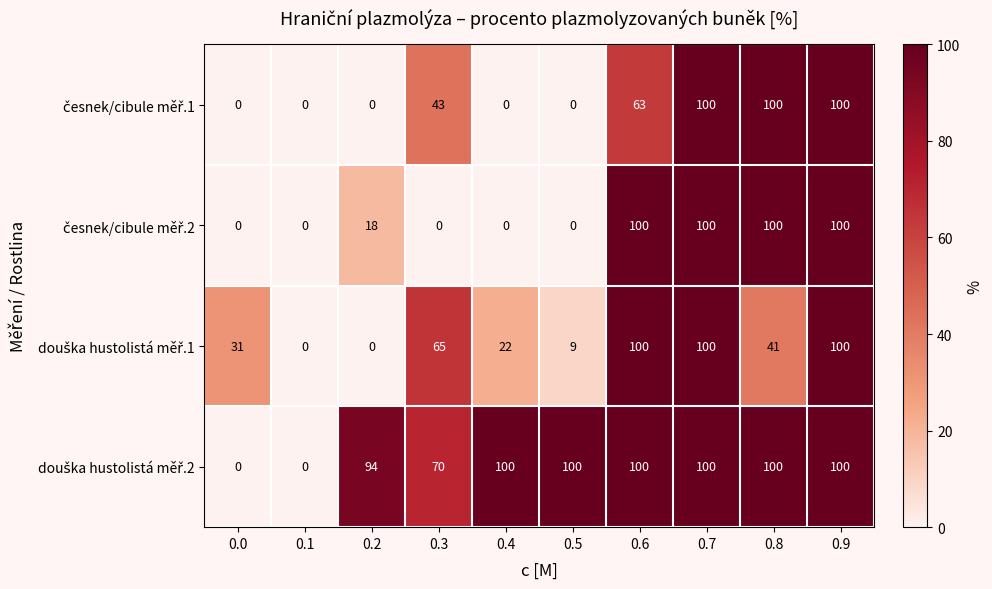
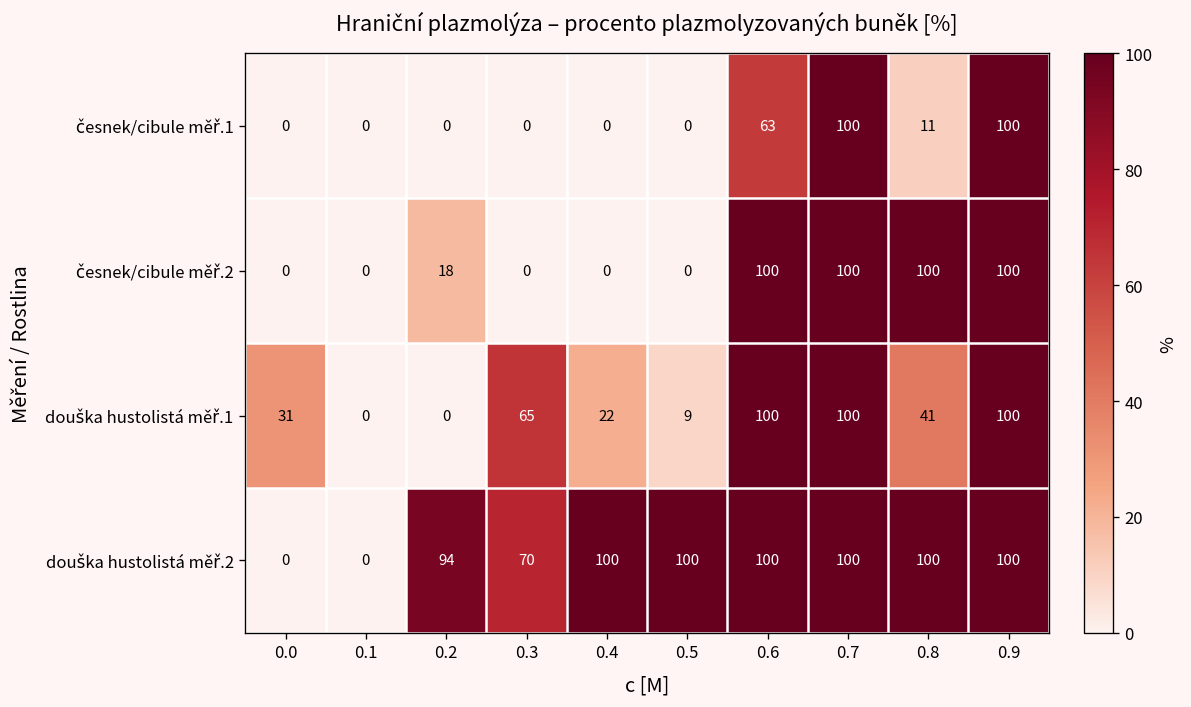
  {
    "česnek/cibule měř.1": {
      "0.0": 0,
      "0.1": 0,
      "0.2": 0,
-     "0.3": 43,
+     "0.3": 0,
      "0.4": 0,
      "0.5": 0,
      "0.6": 63,
      "0.7": 100,
-     "0.8": 100,
+     "0.8": 11,
      "0.9": 100
    },
    "česnek/cibule měř.2": {
      "0.0": 0,
      "0.1": 0,
      "0.2": 18,
      "0.3": 0,
      "0.4": 0,
      "0.5": 0,
      "0.6": 100,
      "0.7": 100,
      "0.8": 100,
      "0.9": 100
    },
    "douška hustolistá měř.1": {
      "0.0": 31,
      "0.1": 0,
      "0.2": 0,
      "0.3": 65,
      "0.4": 22,
      "0.5": 9,
      "0.6": 100,
      "0.7": 100,
      "0.8": 41,
      "0.9": 100
    },
    "douška hustolistá měř.2": {
      "0.0": 0,
      "0.1": 0,
      "0.2": 94,
      "0.3": 70,
      "0.4": 100,
      "0.5": 100,
      "0.6": 100,
      "0.7": 100,
      "0.8": 100,
      "0.9": 100
    }
  }
